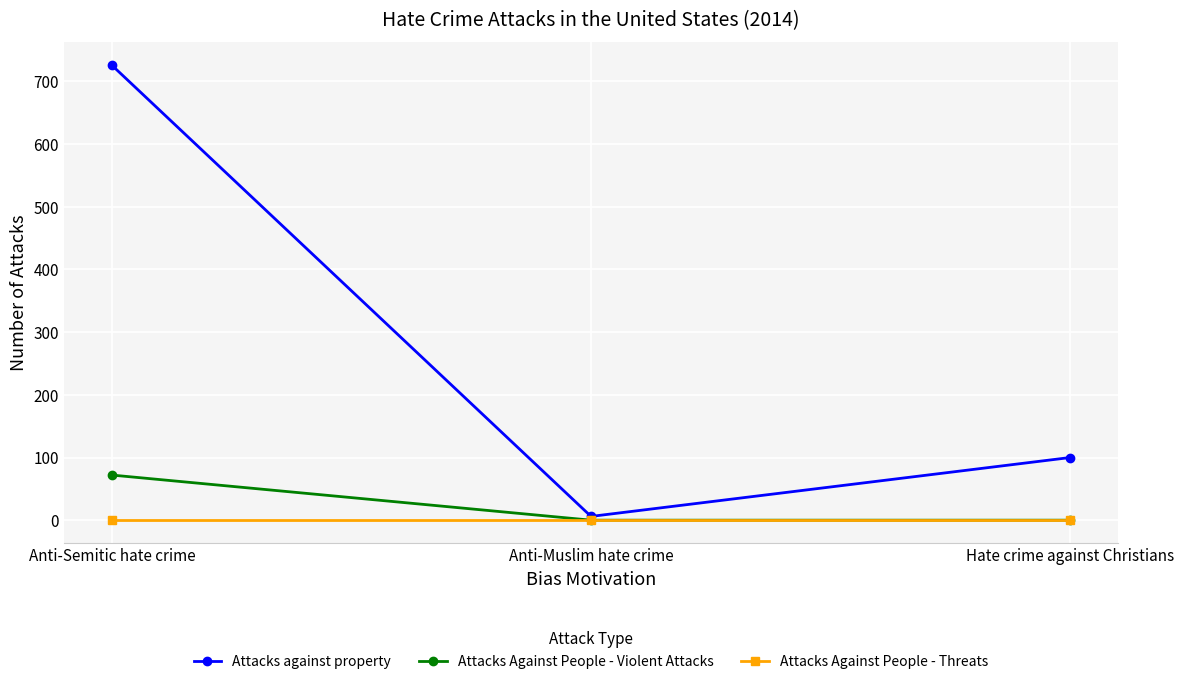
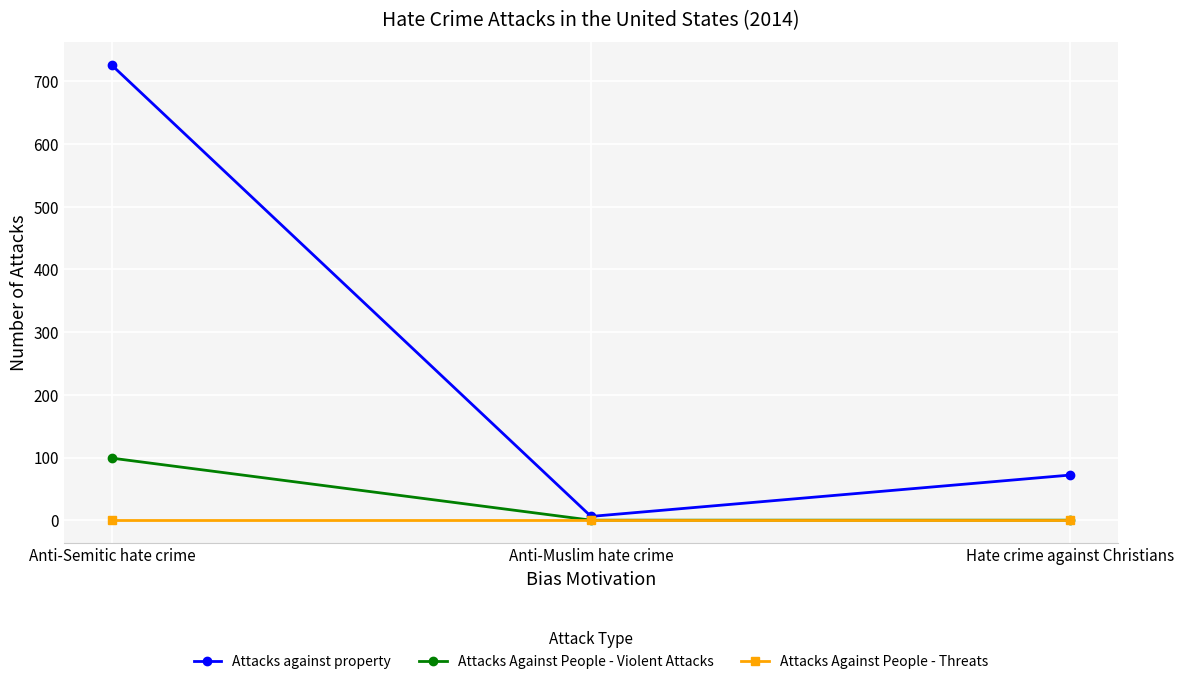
  {
    "Attacks against property": {
      "Anti-Semitic hate crime": 730,
      "Anti-Muslim hate crime": 10,
-     "Hate crime against Christians": 100
+     "Hate crime against Christians": 70
    },
    "Attacks Against People - Violent Attacks": {
-     "Anti-Semitic hate crime": 70
+     "Anti-Semitic hate crime": 100
    },
    "Attacks Against People - Threats": {
      "Anti-Semitic hate crime": 0
    }
  }
